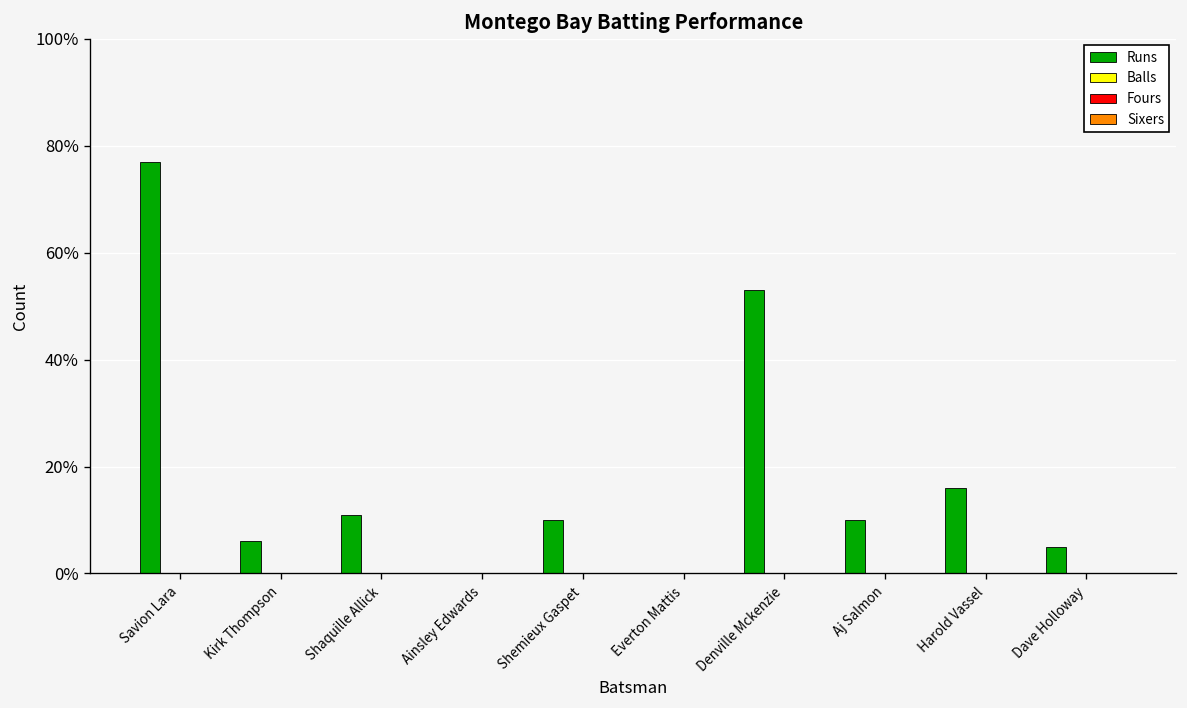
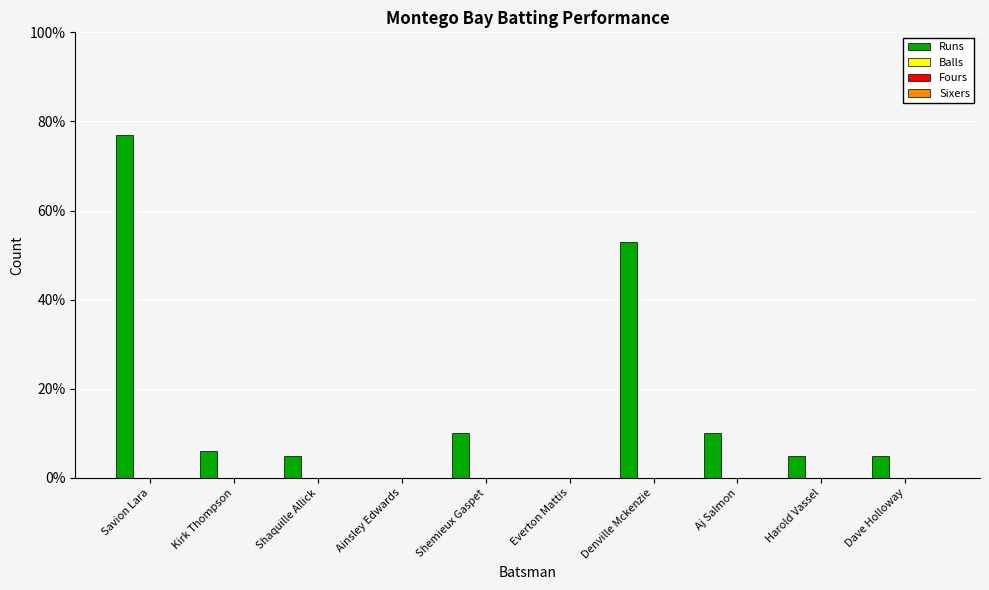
  {
    "Runs": {
      "Savion Lara": "77%",
      "Kirk Thompson": "6%",
-     "Shaquille Allick": "11%",
+     "Shaquille Allick": "5%",
      "Ainsley Edwards": "0%",
      "Shemieux Gaspet": "10%",
      "Everton Mattis": "0%",
      "Denville Mckenzie": "53%",
      "Aj Salmon": "10%",
-     "Harold Vassel": "16%",
+     "Harold Vassel": "5%",
      "Dave Holloway": "5%"
    },
    "Balls": {
      "Savion Lara": "0%",
      "Kirk Thompson": "0%",
      "Shaquille Allick": "0%",
      "Ainsley Edwards": "0%",
      "Shemieux Gaspet": "0%",
      "Everton Mattis": "0%",
      "Denville Mckenzie": "0%",
      "Aj Salmon": "0%",
      "Harold Vassel": "0%",
      "Dave Holloway": "0%"
    },
    "Fours": {
      "Savion Lara": "0%",
      "Kirk Thompson": "0%",
      "Shaquille Allick": "0%",
      "Ainsley Edwards": "0%",
      "Shemieux Gaspet": "0%",
      "Everton Mattis": "0%",
      "Denville Mckenzie": "0%",
      "Aj Salmon": "0%",
      "Harold Vassel": "0%",
      "Dave Holloway": "0%"
    },
    "Sixers": {
      "Savion Lara": "0%",
      "Kirk Thompson": "0%",
      "Shaquille Allick": "0%",
      "Ainsley Edwards": "0%",
      "Shemieux Gaspet": "0%",
      "Everton Mattis": "0%",
      "Denville Mckenzie": "0%",
      "Aj Salmon": "0%",
      "Harold Vassel": "0%",
      "Dave Holloway": "0%"
    }
  }
